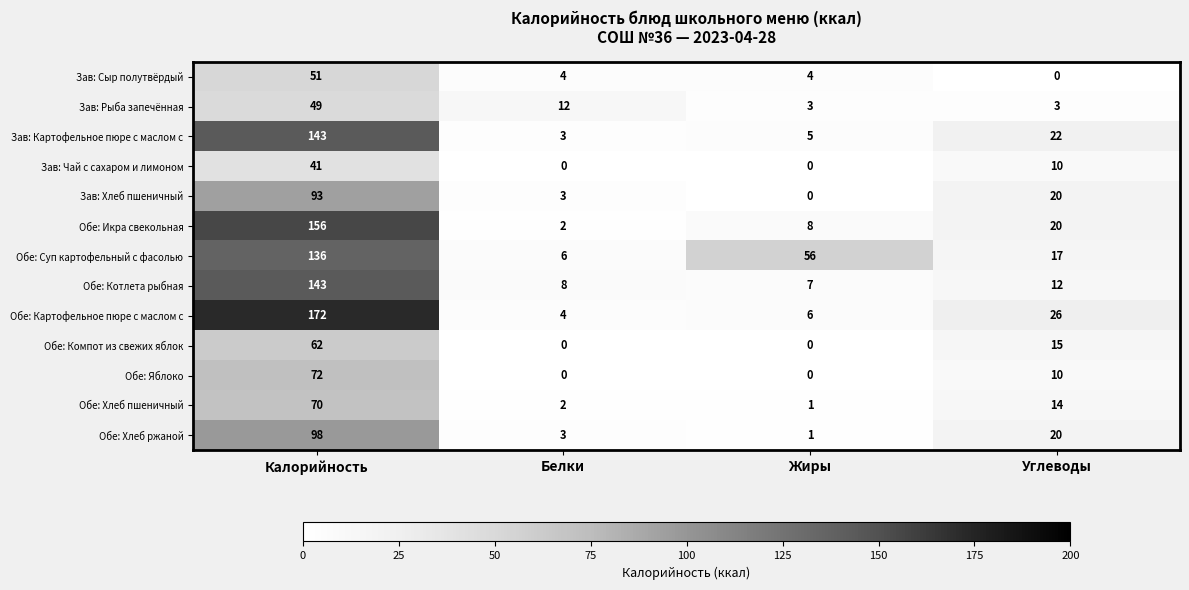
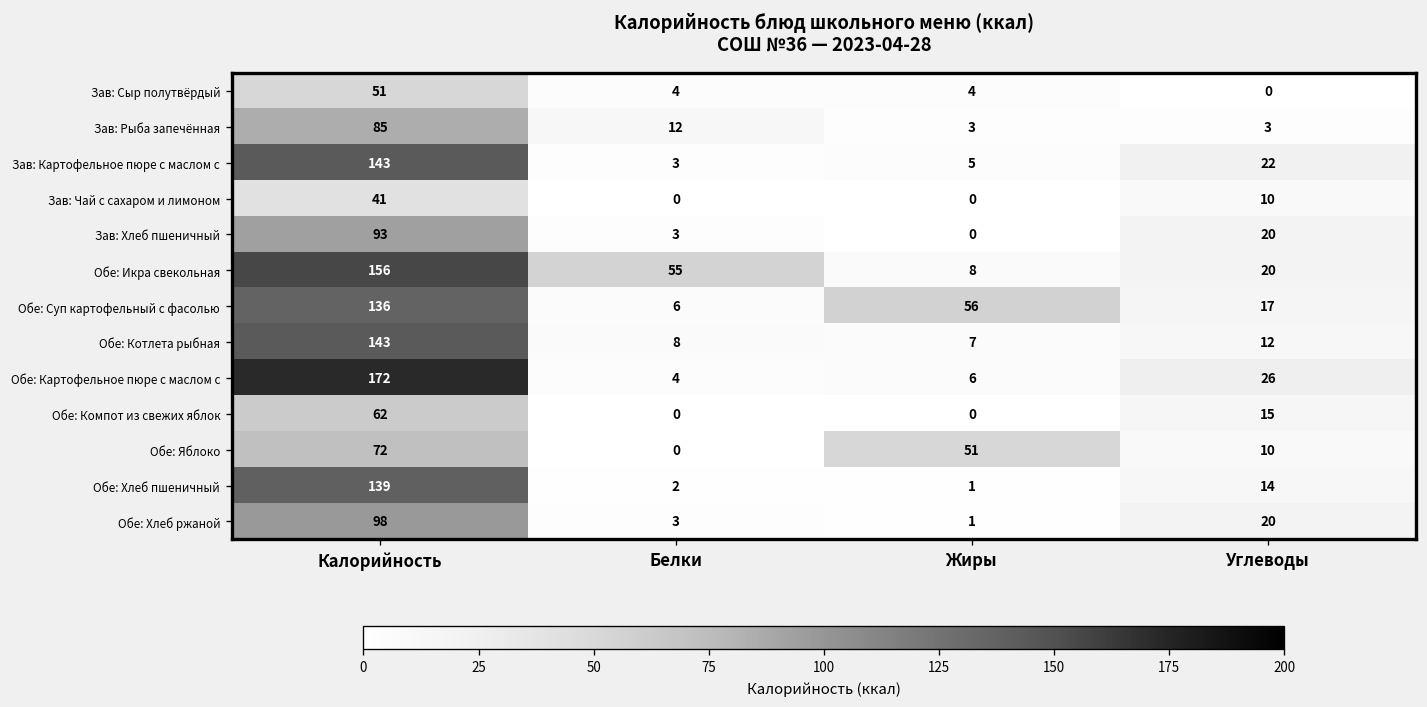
  {
    "Зав: Сыр полутвёрдый": {
      "Калорийность": 51,
      "Белки": 4,
      "Жиры": 4,
      "Углеводы": 0
    },
    "Зав: Рыба запечённая": {
-     "Калорийность": 49,
+     "Калорийность": 85,
      "Белки": 12,
      "Жиры": 3,
      "Углеводы": 3
    },
    "Зав: Картофельное пюре с маслом с": {
      "Калорийность": 143,
      "Белки": 3,
      "Жиры": 5,
      "Углеводы": 22
    },
    "Зав: Чай с сахаром и лимоном": {
      "Калорийность": 41,
      "Белки": 0,
      "Жиры": 0,
      "Углеводы": 10
    },
    "Зав: Хлеб пшеничный": {
      "Калорийность": 93,
      "Белки": 3,
      "Жиры": 0,
      "Углеводы": 20
    },
    "Обе: Икра свекольная": {
      "Калорийность": 156,
-     "Белки": 2,
+     "Белки": 55,
      "Жиры": 8,
      "Углеводы": 20
    },
    "Обе: Суп картофельный с фасолью": {
      "Калорийность": 136,
      "Белки": 6,
      "Жиры": 56,
      "Углеводы": 17
    },
    "Обе: Котлета рыбная": {
      "Калорийность": 143,
      "Белки": 8,
      "Жиры": 7,
      "Углеводы": 12
    },
    "Обе: Картофельное пюре с маслом с": {
      "Калорийность": 172,
      "Белки": 4,
      "Жиры": 6,
      "Углеводы": 26
    },
    "Обе: Компот из свежих яблок": {
      "Калорийность": 62,
      "Белки": 0,
      "Жиры": 0,
      "Углеводы": 15
    },
    "Обе: Яблоко": {
      "Калорийность": 72,
      "Белки": 0,
-     "Жиры": 0,
+     "Жиры": 51,
      "Углеводы": 10
    },
    "Обе: Хлеб пшеничный": {
-     "Калорийность": 70,
+     "Калорийность": 139,
      "Белки": 2,
      "Жиры": 1,
      "Углеводы": 14
    },
    "Обе: Хлеб ржаной": {
      "Калорийность": 98,
      "Белки": 3,
      "Жиры": 1,
      "Углеводы": 20
    }
  }
